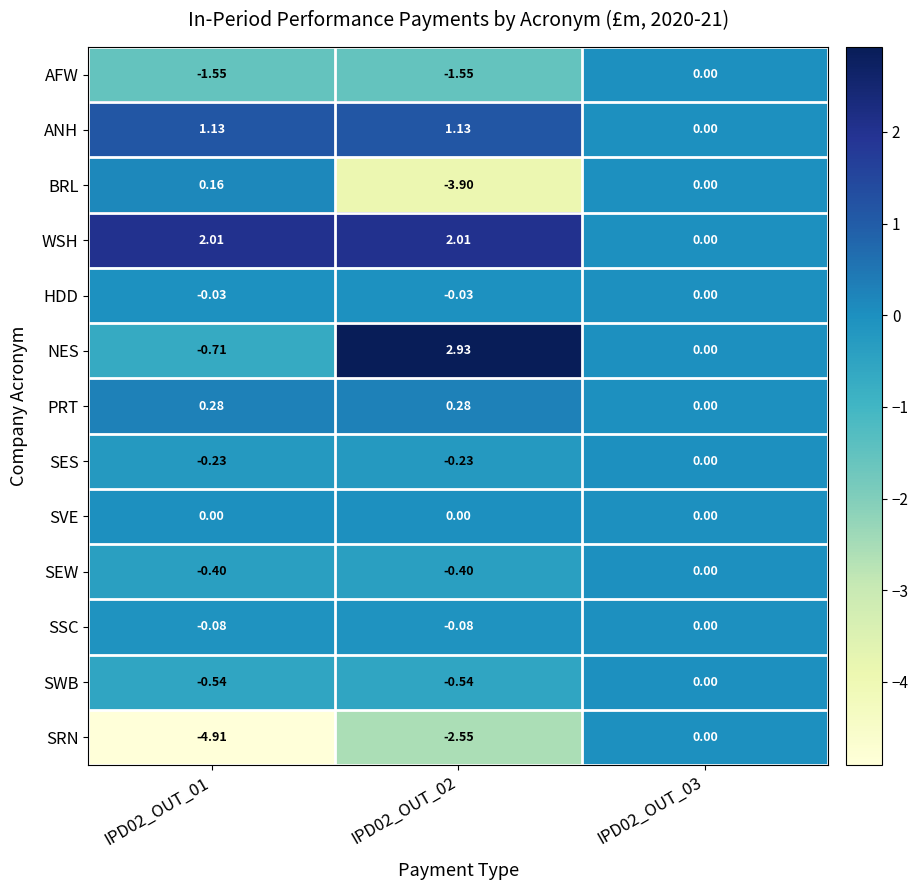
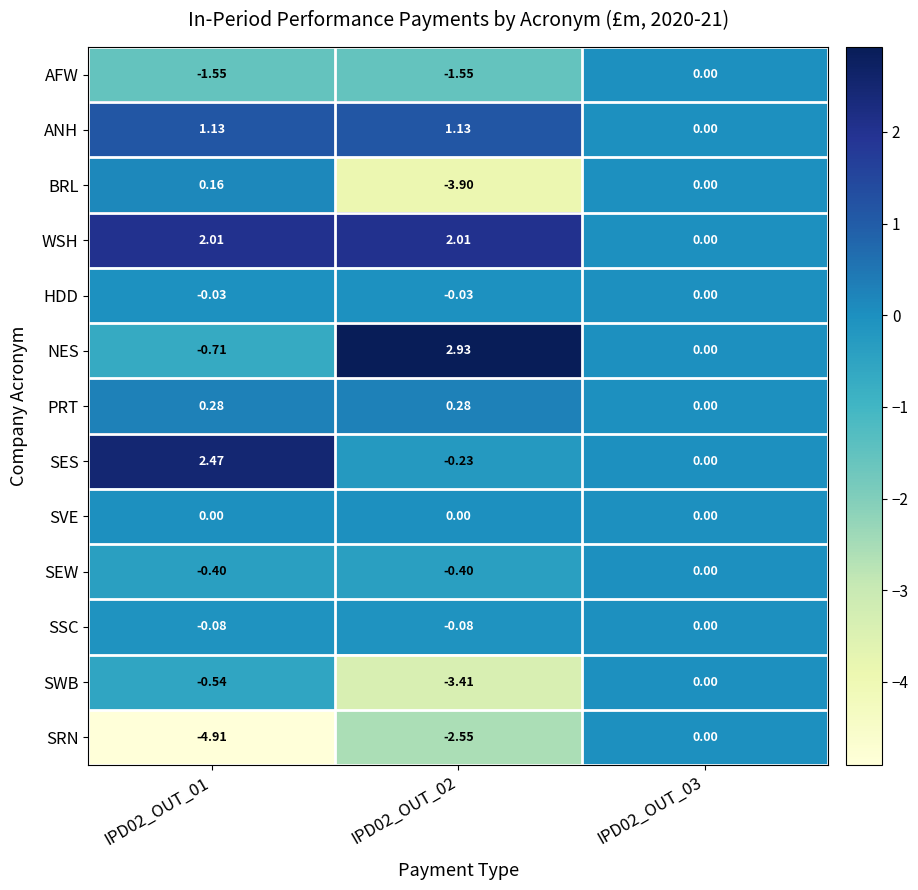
  {
    "AFW": {
      "IPD02_OUT_01": -1.55,
      "IPD02_OUT_02": -1.55,
      "IPD02_OUT_03": 0.00
    },
    "ANH": {
      "IPD02_OUT_01": 1.13,
      "IPD02_OUT_02": 1.13,
      "IPD02_OUT_03": 0.00
    },
    "BRL": {
      "IPD02_OUT_01": 0.16,
      "IPD02_OUT_02": -3.90,
      "IPD02_OUT_03": 0.00
    },
    "WSH": {
      "IPD02_OUT_01": 2.01,
      "IPD02_OUT_02": 2.01,
      "IPD02_OUT_03": 0.00
    },
    "HDD": {
      "IPD02_OUT_01": -0.03,
      "IPD02_OUT_02": -0.03,
      "IPD02_OUT_03": 0.00
    },
    "NES": {
      "IPD02_OUT_01": -0.71,
      "IPD02_OUT_02": 2.93,
      "IPD02_OUT_03": 0.00
    },
    "PRT": {
      "IPD02_OUT_01": 0.28,
      "IPD02_OUT_02": 0.28,
      "IPD02_OUT_03": 0.00
    },
    "SES": {
-     "IPD02_OUT_01": -0.23,
+     "IPD02_OUT_01": 2.47,
      "IPD02_OUT_02": -0.23,
      "IPD02_OUT_03": 0.00
    },
    "SVE": {
      "IPD02_OUT_01": 0.00,
      "IPD02_OUT_02": 0.00,
      "IPD02_OUT_03": 0.00
    },
    "SEW": {
      "IPD02_OUT_01": -0.40,
      "IPD02_OUT_02": -0.40,
      "IPD02_OUT_03": 0.00
    },
    "SSC": {
      "IPD02_OUT_01": -0.08,
      "IPD02_OUT_02": -0.08,
      "IPD02_OUT_03": 0.00
    },
    "SWB": {
      "IPD02_OUT_01": -0.54,
-     "IPD02_OUT_02": -0.54,
+     "IPD02_OUT_02": -3.41,
      "IPD02_OUT_03": 0.00
    },
    "SRN": {
      "IPD02_OUT_01": -4.91,
      "IPD02_OUT_02": -2.55,
      "IPD02_OUT_03": 0.00
    }
  }
